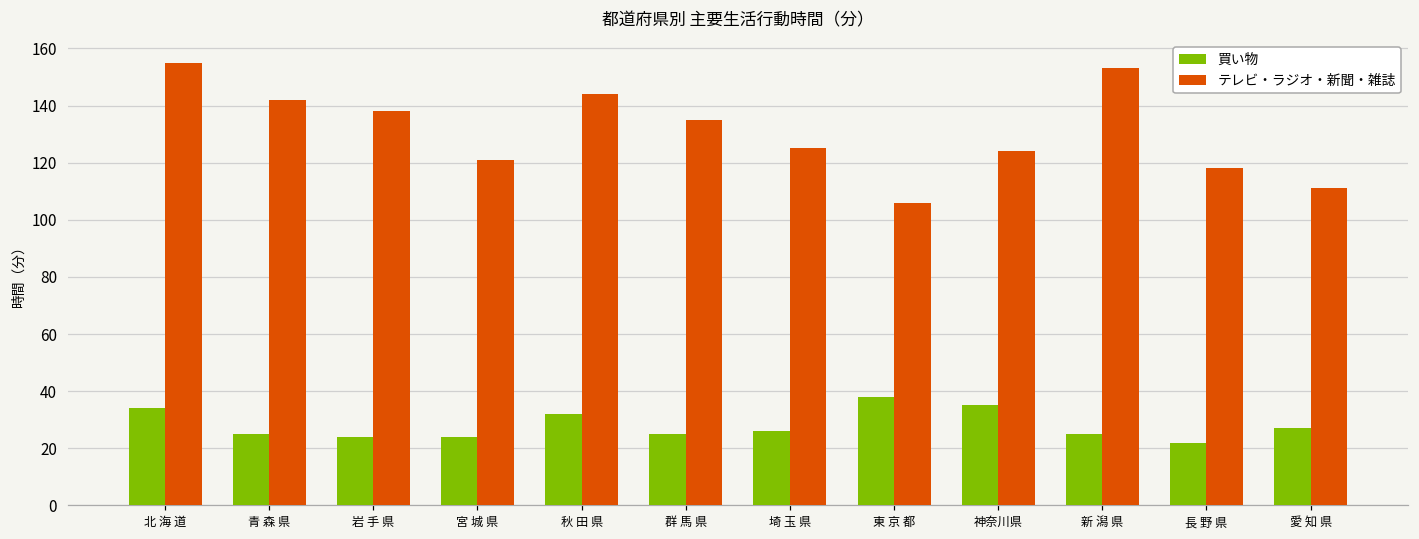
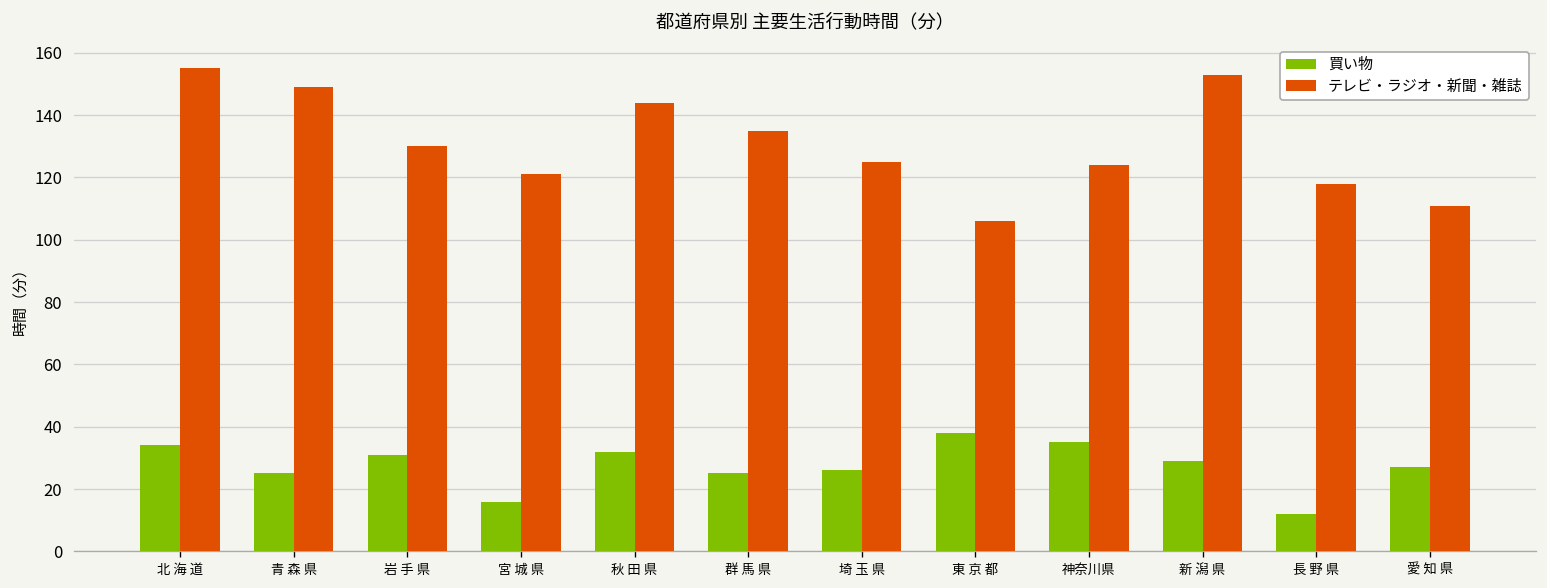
  {
    "買い物": {
      "北 海 道": 34,
      "青 森 県": 25,
-     "岩 手 県": 24,
-     "宮 城 県": 24,
+     "岩 手 県": 31,
+     "宮 城 県": 16,
      "秋 田 県": 32,
      "群 馬 県": 25,
      "埼 玉 県": 26,
      "東 京 都": 38,
      "神奈川県": 35,
-     "新 潟 県": 25,
-     "長 野 県": 22,
+     "新 潟 県": 29,
+     "長 野 県": 12,
      "愛 知 県": 27
    },
    "テレビ・ラジオ・新聞・雑誌": {
      "北 海 道": 155,
-     "青 森 県": 142,
-     "岩 手 県": 138,
+     "青 森 県": 149,
+     "岩 手 県": 130,
      "宮 城 県": 121,
      "秋 田 県": 144,
      "群 馬 県": 135,
      "埼 玉 県": 125,
      "東 京 都": 106,
      "神奈川県": 124,
      "新 潟 県": 153,
      "長 野 県": 118,
      "愛 知 県": 111
    }
  }
